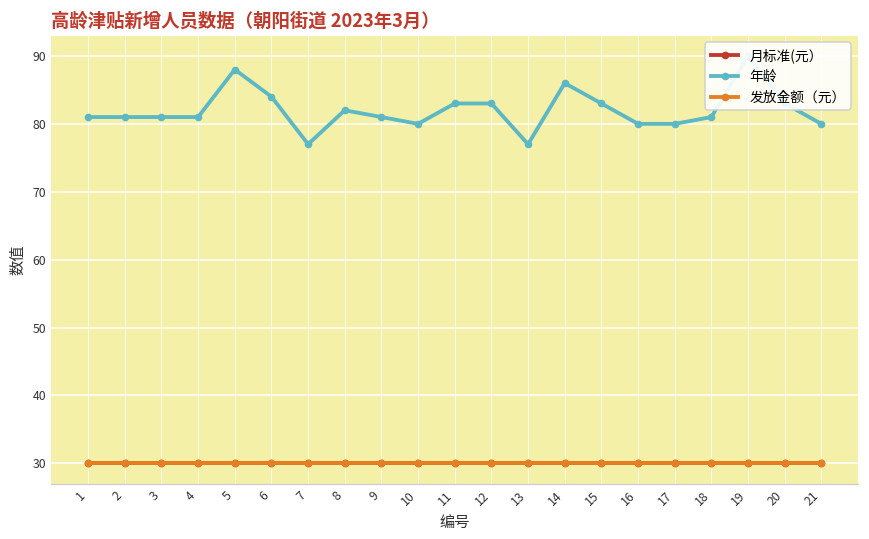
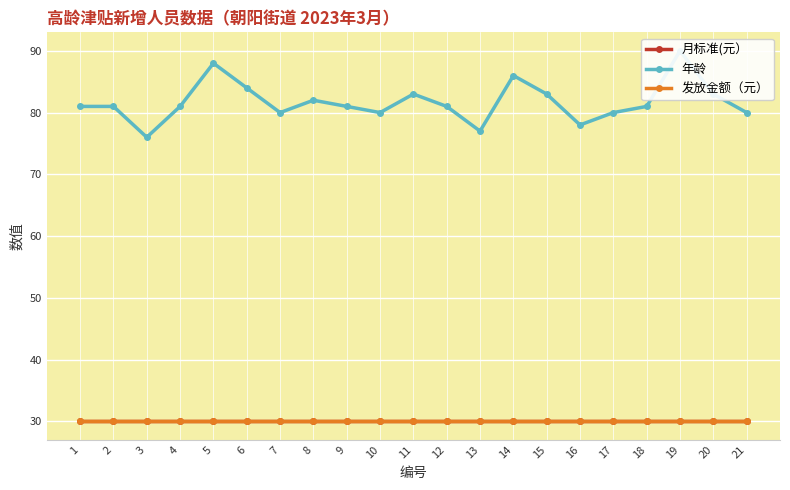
  {
    "发放金额（元）": {
      "1": 30,
      "2": 30,
      "3": 30,
      "4": 30,
      "5": 30,
      "6": 30,
      "7": 30,
      "8": 30,
      "9": 30,
      "10": 30,
      "11": 30,
      "12": 30,
      "13": 30,
      "14": 30,
      "15": 30,
      "16": 30,
      "17": 30,
      "18": 30,
      "19": 30,
      "20": 30,
      "21": 30
    },
    "年龄": {
      "1": 81,
      "2": 81,
-     "3": 81,
+     "3": 76,
      "4": 81,
      "5": 88,
      "6": 84,
-     "7": 77,
+     "7": 80,
      "8": 82,
      "9": 81,
      "10": 80,
      "11": 83,
-     "12": 83,
+     "12": 81,
      "13": 77,
      "14": 86,
      "15": 83,
-     "16": 80,
+     "16": 78,
      "17": 80,
      "18": 81,
      "21": 80
    }
  }
